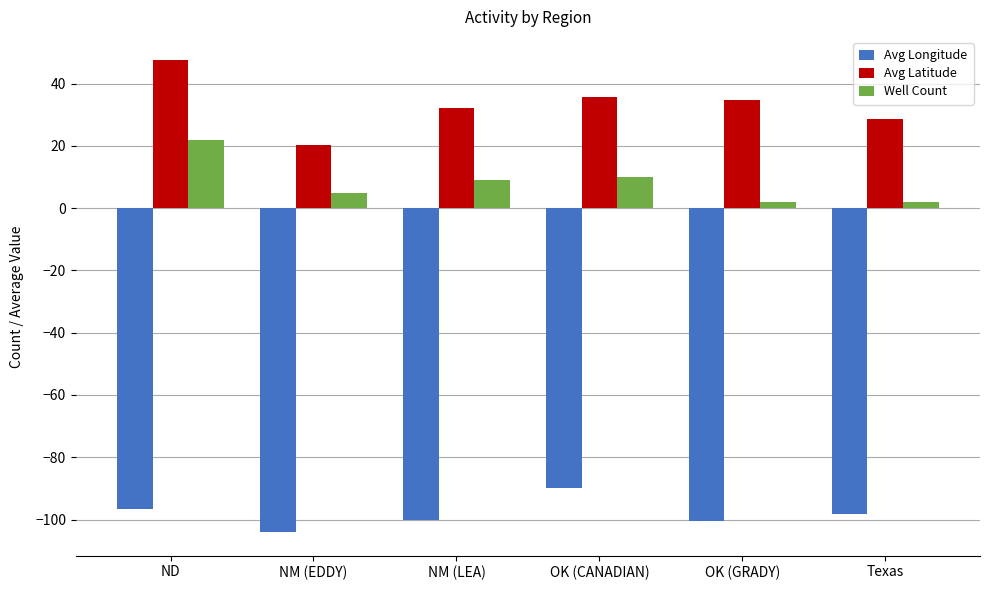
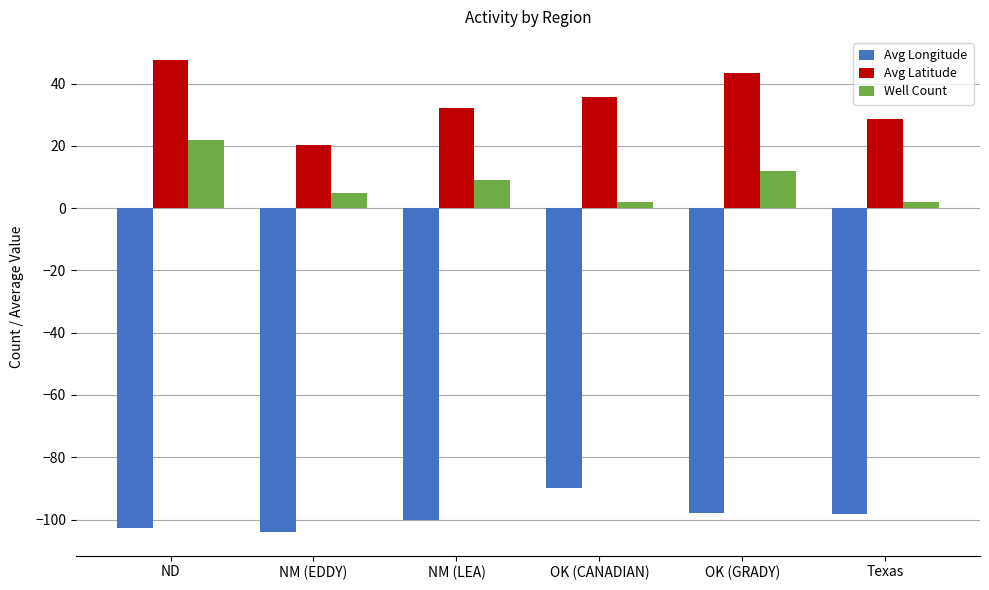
  {
    "Avg Longitude": {
-     "ND": -97,
+     "ND": -103,
      "NM (EDDY)": -104,
      "NM (LEA)": -100,
      "OK (CANADIAN)": -90,
-     "OK (GRADY)": -100,
+     "OK (GRADY)": -98,
      "Texas": -98
    },
    "Avg Latitude": {
      "ND": 47,
      "NM (EDDY)": 20,
      "NM (LEA)": 32,
      "OK (CANADIAN)": 36,
-     "OK (GRADY)": 35,
+     "OK (GRADY)": 43,
      "Texas": 29
    },
    "Well Count": {
      "ND": 22,
      "NM (EDDY)": 5,
      "NM (LEA)": 9,
-     "OK (CANADIAN)": 10,
-     "OK (GRADY)": 2,
+     "OK (CANADIAN)": 2,
+     "OK (GRADY)": 12,
      "Texas": 2
    }
  }
